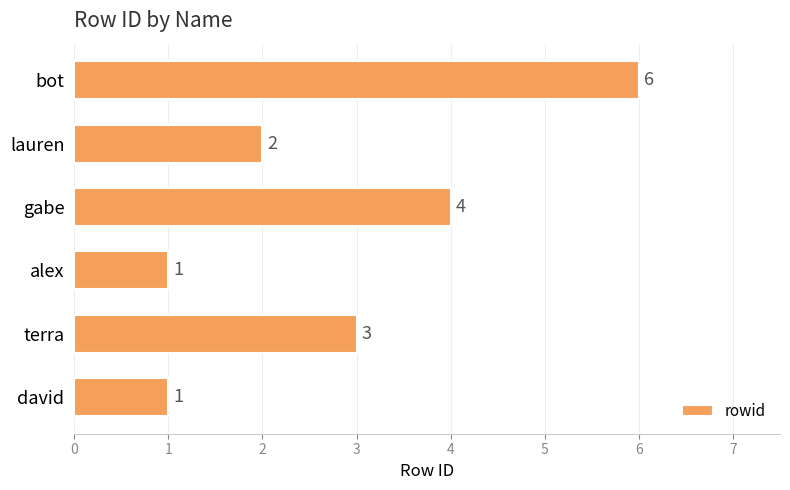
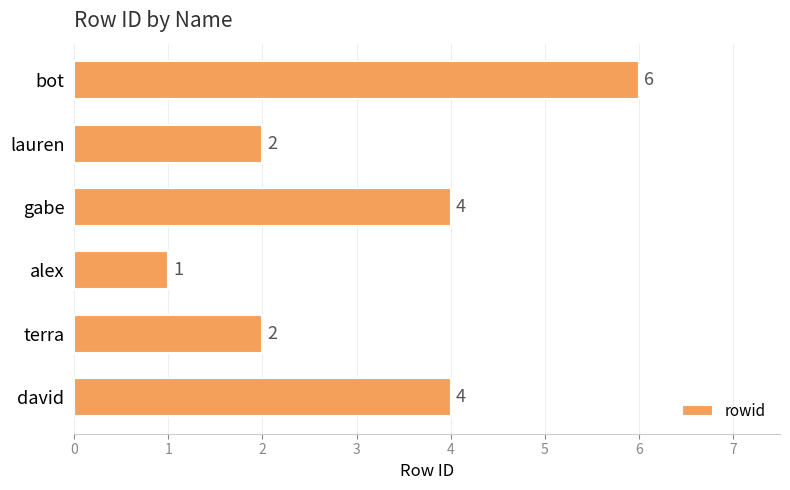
  {
    "bot": 6,
    "lauren": 2,
    "gabe": 4,
    "alex": 1,
-   "terra": 3,
-   "david": 1
+   "terra": 2,
+   "david": 4
  }
